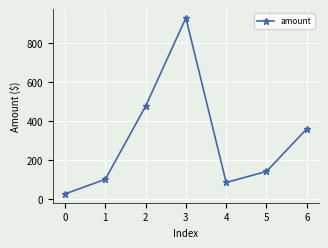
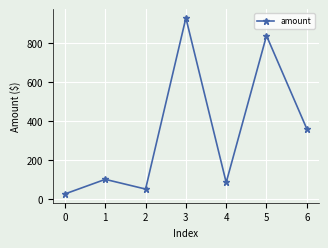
  {
    "0": 30,
    "1": 100,
-   "2": 480,
+   "2": 50,
    "3": 930,
    "4": 80,
-   "5": 140,
+   "5": 840,
    "6": 360
  }
